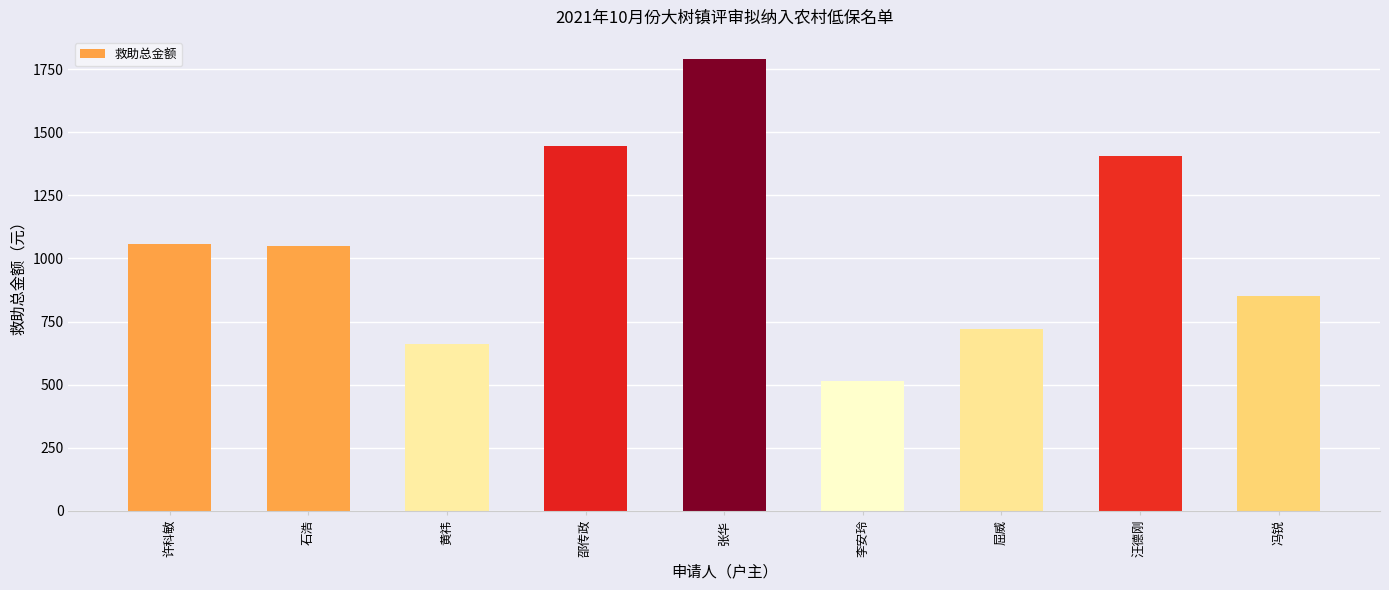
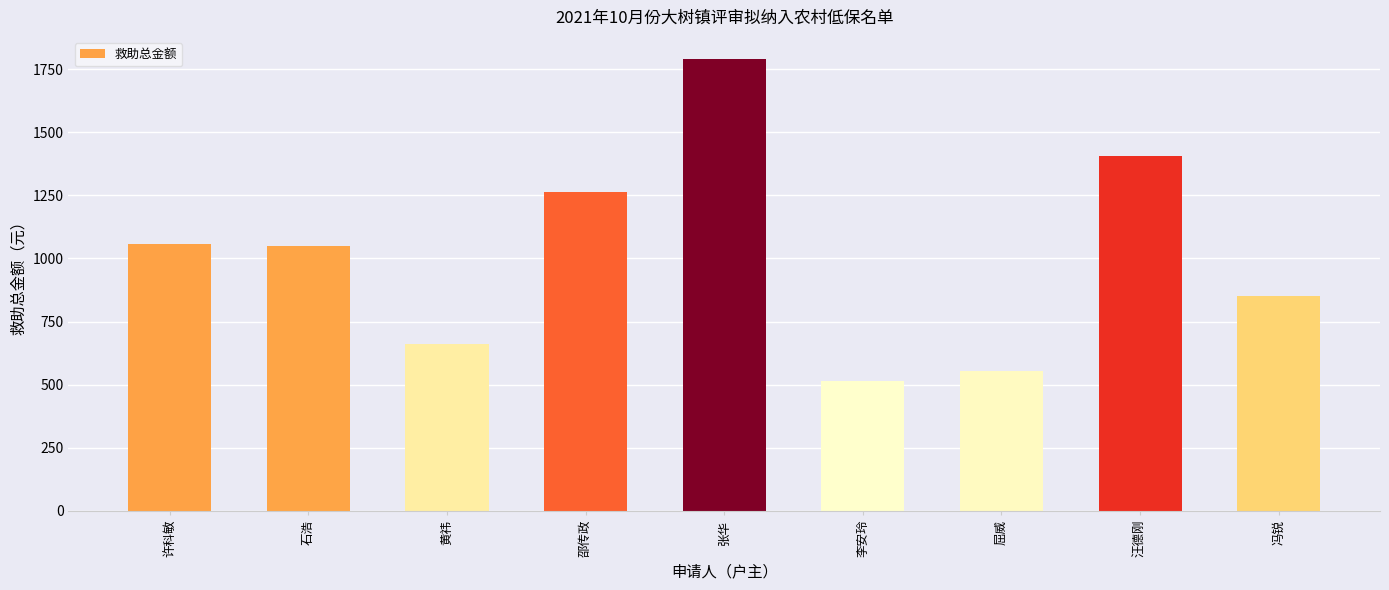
  {
    "许科敏": 1060,
    "石浩": 1050,
    "黄祎": 660,
-   "邵传政": 1450,
+   "邵传政": 1260,
    "张华": 1790,
    "李安玲": 510,
-   "屈威": 720,
+   "屈威": 560,
    "汪德刚": 1410,
    "冯锐": 850
  }
